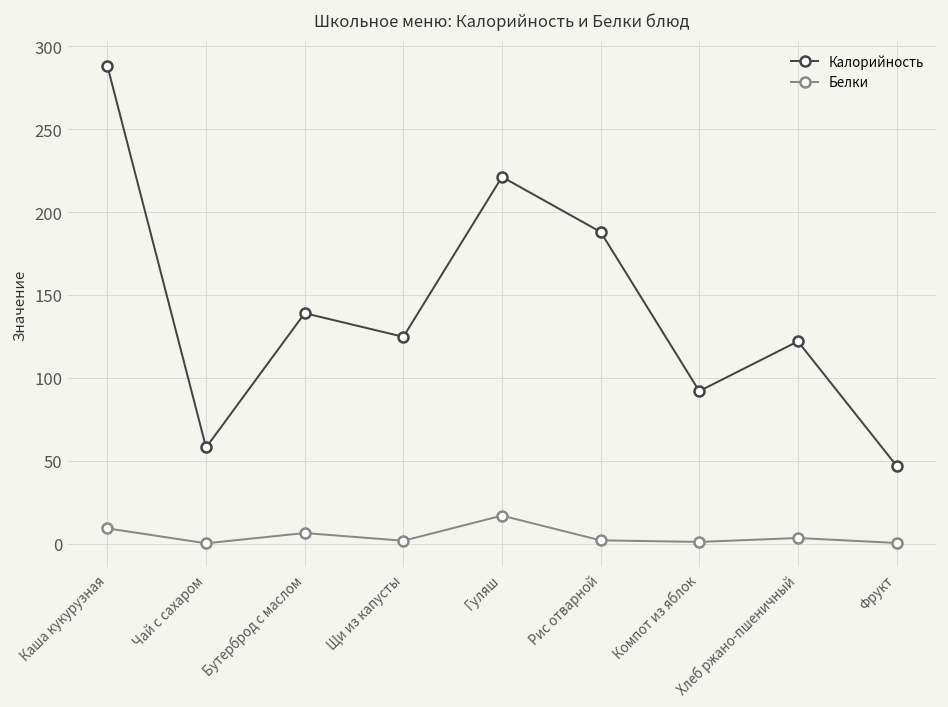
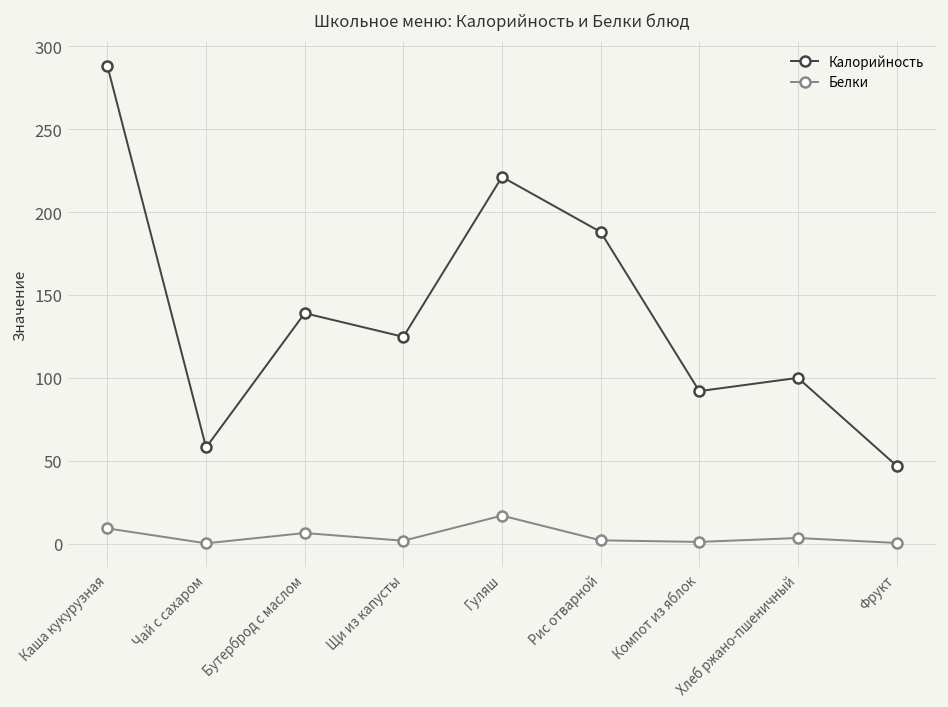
  {
    "Калорийность": {
      "Каша кукурузная": 288,
      "Чай с сахаром": 58,
      "Бутерброд с маслом": 139,
      "Щи из капусты": 125,
      "Гуляш": 221,
      "Рис отварной": 188,
      "Компот из яблок": 92,
-     "Хлеб ржано-пшеничный": 122,
+     "Хлеб ржано-пшеничный": 100,
      "Фрукт": 47
    },
    "Белки": {
      "Каша кукурузная": 9,
      "Чай с сахаром": 0,
      "Бутерброд с маслом": 6,
      "Щи из капусты": 2,
      "Гуляш": 17,
      "Рис отварной": 2,
      "Компот из яблок": 1,
      "Хлеб ржано-пшеничный": 3,
      "Фрукт": 0
    }
  }
